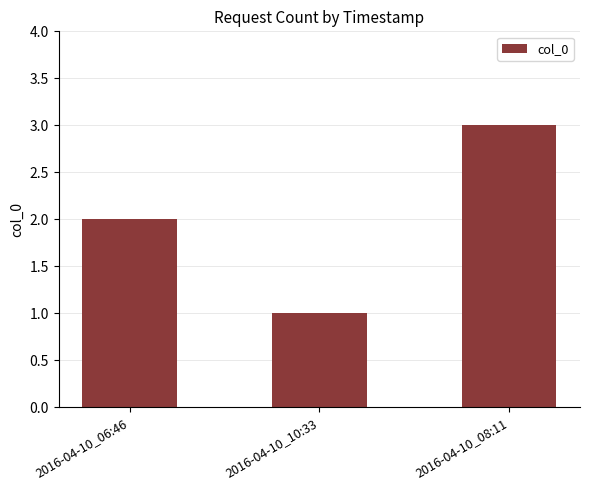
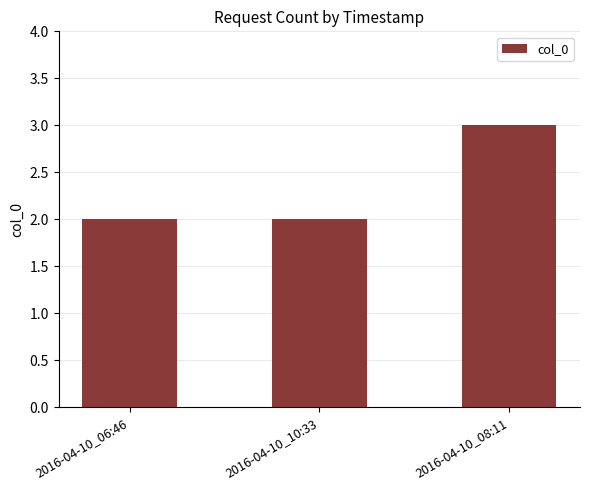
  {
    "2016-04-10_06:46": 2,
-   "2016-04-10_10:33": 1,
+   "2016-04-10_10:33": 2,
    "2016-04-10_08:11": 3
  }
